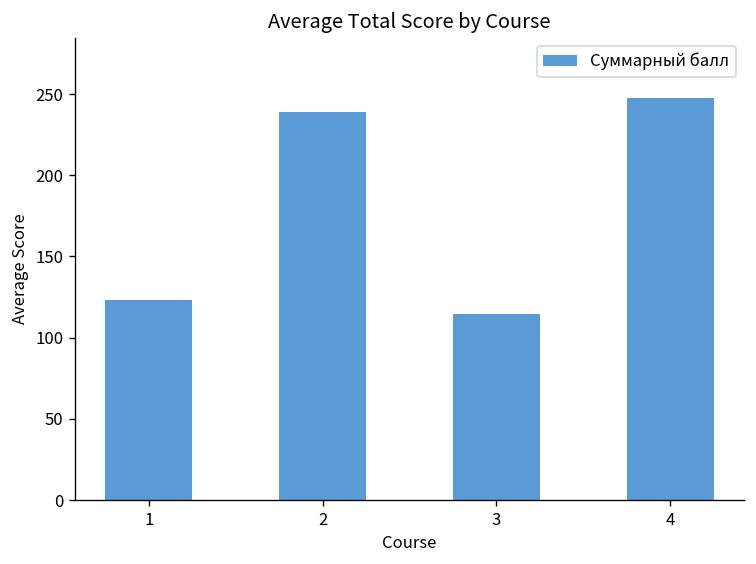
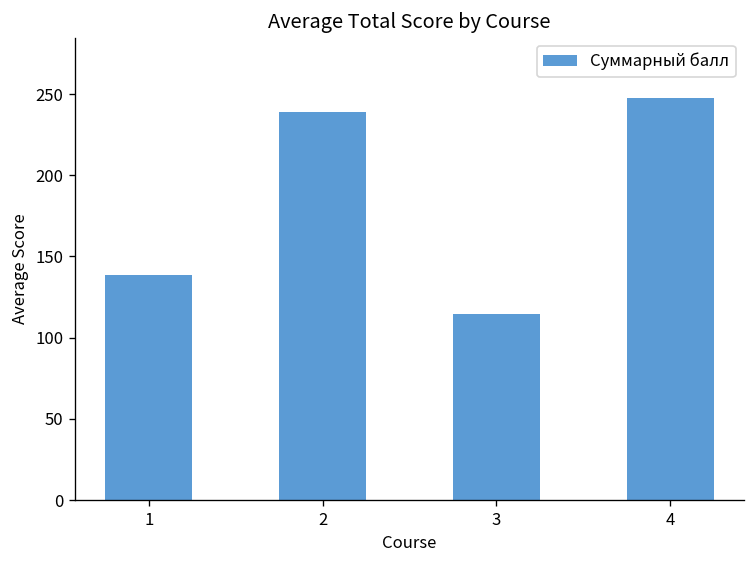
  {
-   "1": 123,
+   "1": 138,
    "2": 239,
    "3": 115,
    "4": 248
  }
